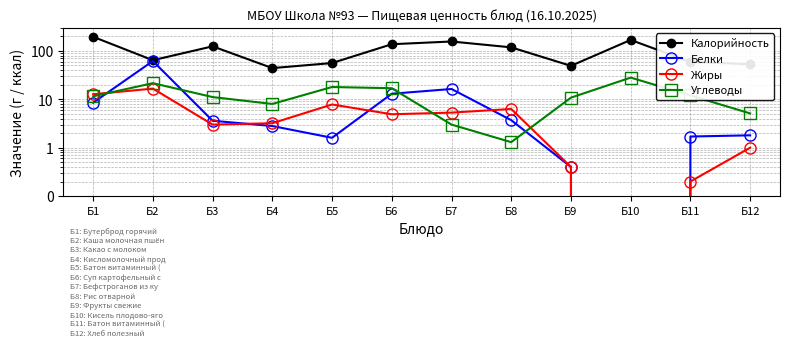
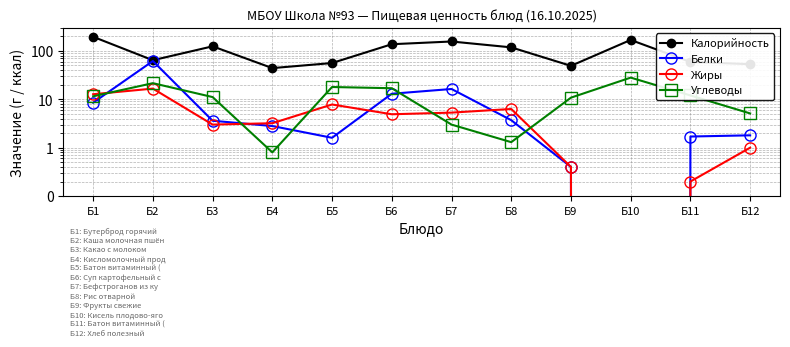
  {
    "Калорийность": {
      "Б1": 200,
      "Б3": 120,
      "Б4": 40,
      "Б5": 60,
      "Б6": 140,
      "Б7": 160,
      "Б8": 120,
      "Б9": 50,
      "Б10": 170
    },
    "Белки": {
      "Б1": 9,
      "Б3": 4,
      "Б4": 3,
      "Б5": 1.6,
      "Б6": 13,
      "Б7": 16,
      "Б8": 4,
      "Б11": 1.7,
      "Б12": 1.8
    },
    "Жиры": {
      "Б2": 17,
      "Б3": 3,
      "Б4": 3,
      "Б5": 8,
      "Б6": 5,
      "Б7": 5,
      "Б8": 6,
      "Б11": 0.2,
      "Б12": 1.0
    },
    "Углеводы": {
      "Б2": 20,
      "Б3": 11,
-     "Б4": 8,
+     "Б4": 0.8,
      "Б5": 18,
      "Б6": 17,
      "Б7": 3,
      "Б8": 1.3,
      "Б9": 11,
      "Б10": 30,
      "Б12": 5
    }
  }
